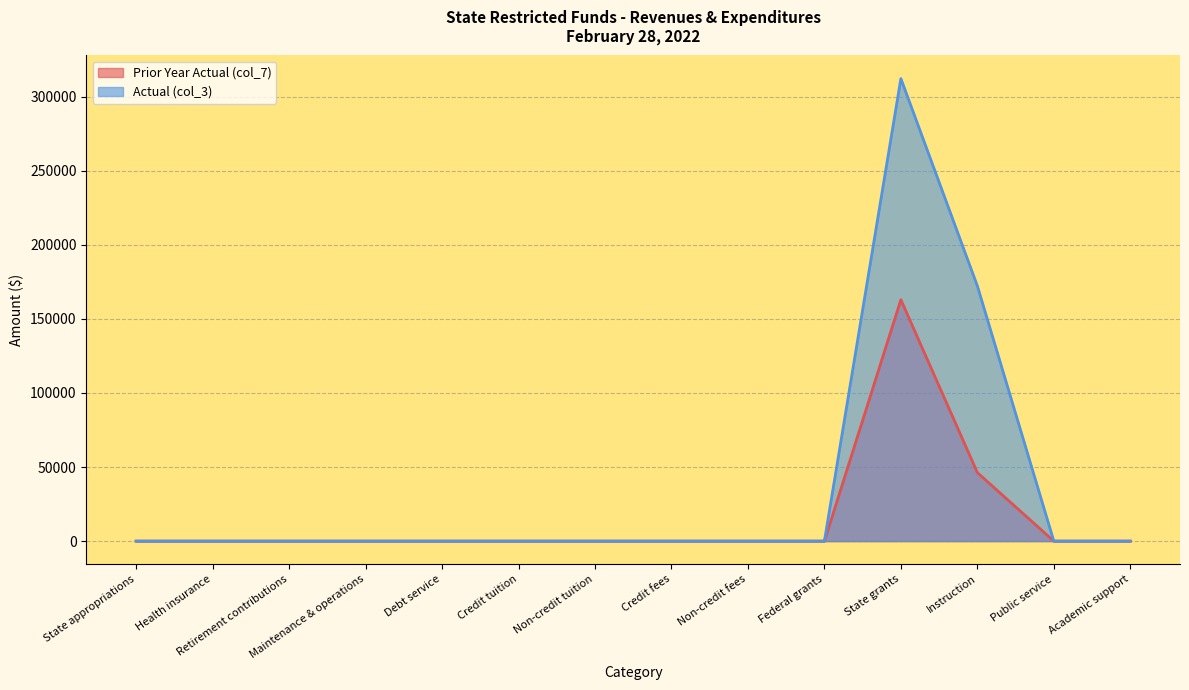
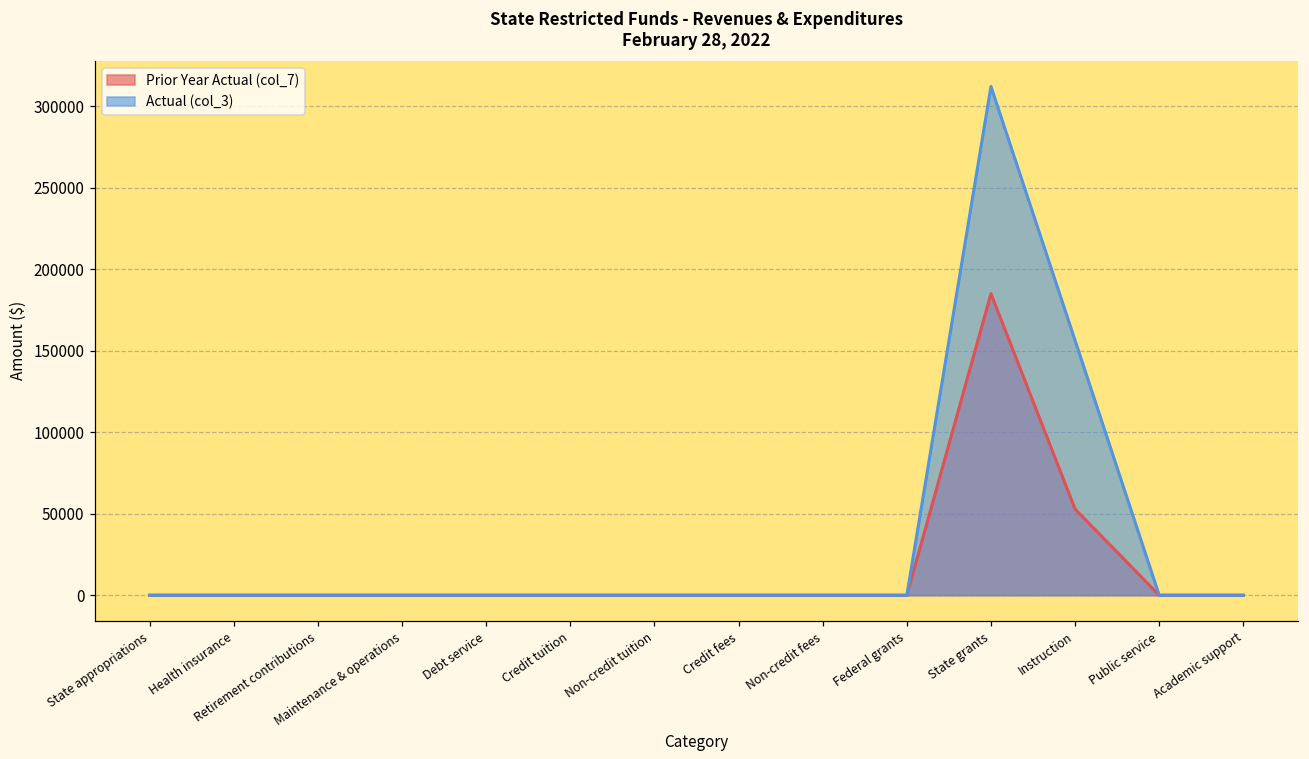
  {
    "Prior Year Actual (col_7)": {
-     "State grants": 163000,
-     "Instruction": 46000
+     "State grants": 185000,
+     "Instruction": 53000
    },
    "Actual (col_3)": {
      "State grants": 312000,
-     "Instruction": 172000
+     "Instruction": 156000
    }
  }
